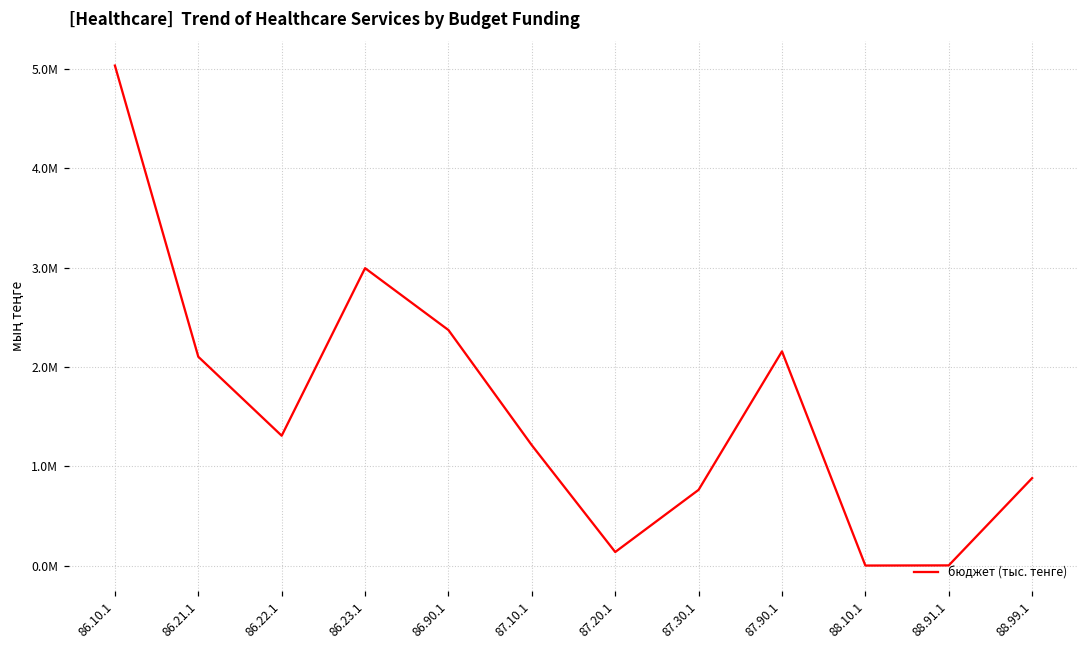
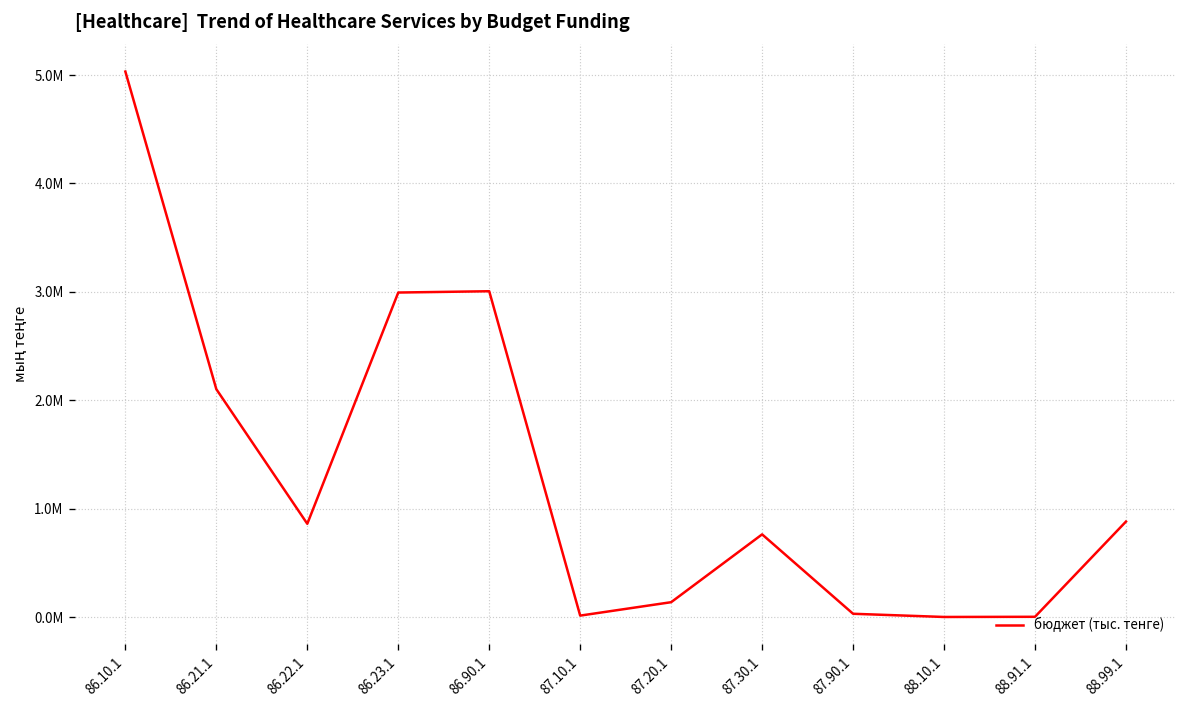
  {
    "86.10.1": 5000000,
    "86.21.1": 2100000,
-   "86.22.1": 1300000,
+   "86.22.1": 900000,
    "86.23.1": 3000000,
-   "86.90.1": 2400000,
-   "87.10.1": 1200000,
+   "86.90.1": 3000000,
+   "87.10.1": 0,
    "87.20.1": 100000,
    "87.30.1": 800000,
-   "87.90.1": 2200000,
+   "87.90.1": 0,
    "88.10.1": 0,
    "88.91.1": 0,
    "88.99.1": 900000
  }
